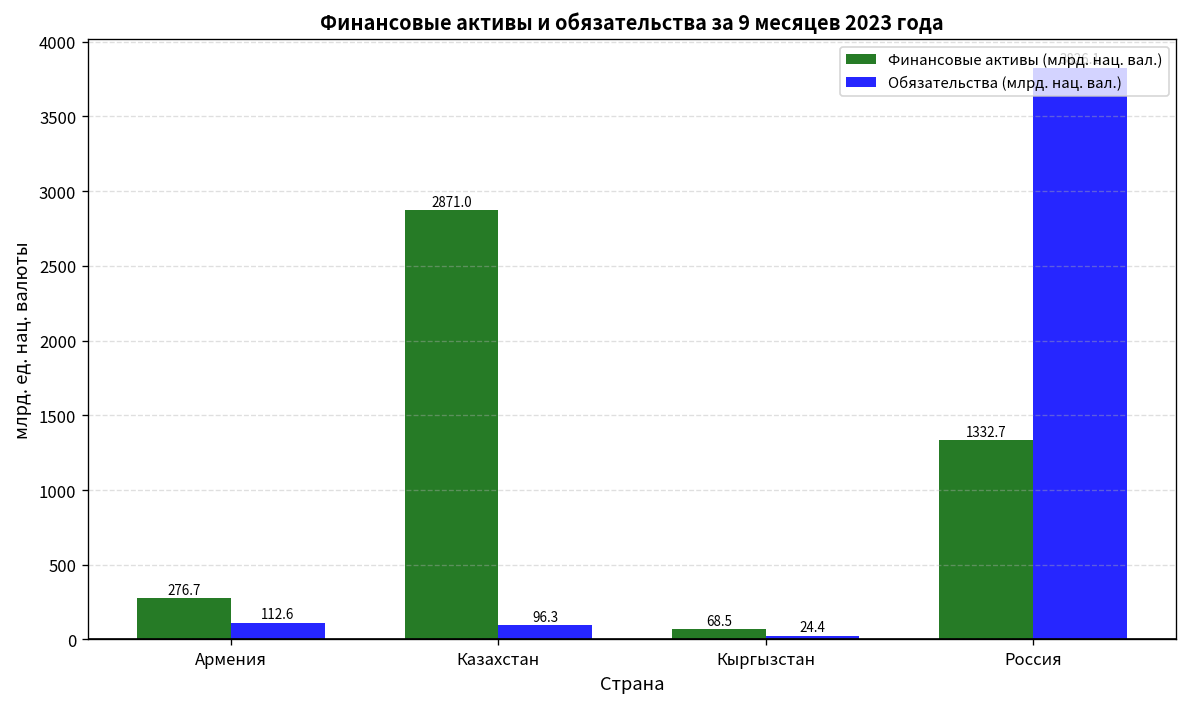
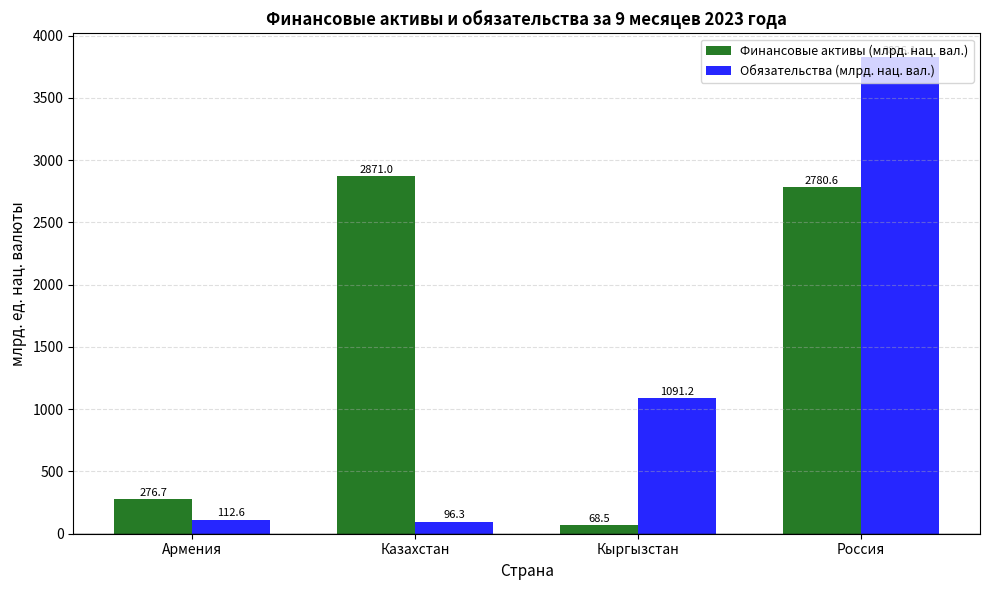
  {
    "Финансовые активы (млрд. нац. вал.)": {
      "Армения": 276.7,
      "Казахстан": 2871.0,
      "Кыргызстан": 68.5,
-     "Россия": 1332.7
+     "Россия": 2780.6
    },
    "Обязательства (млрд. нац. вал.)": {
      "Армения": 112.6,
      "Казахстан": 96.3,
-     "Кыргызстан": 24.4
+     "Кыргызстан": 1091.2
    }
  }
